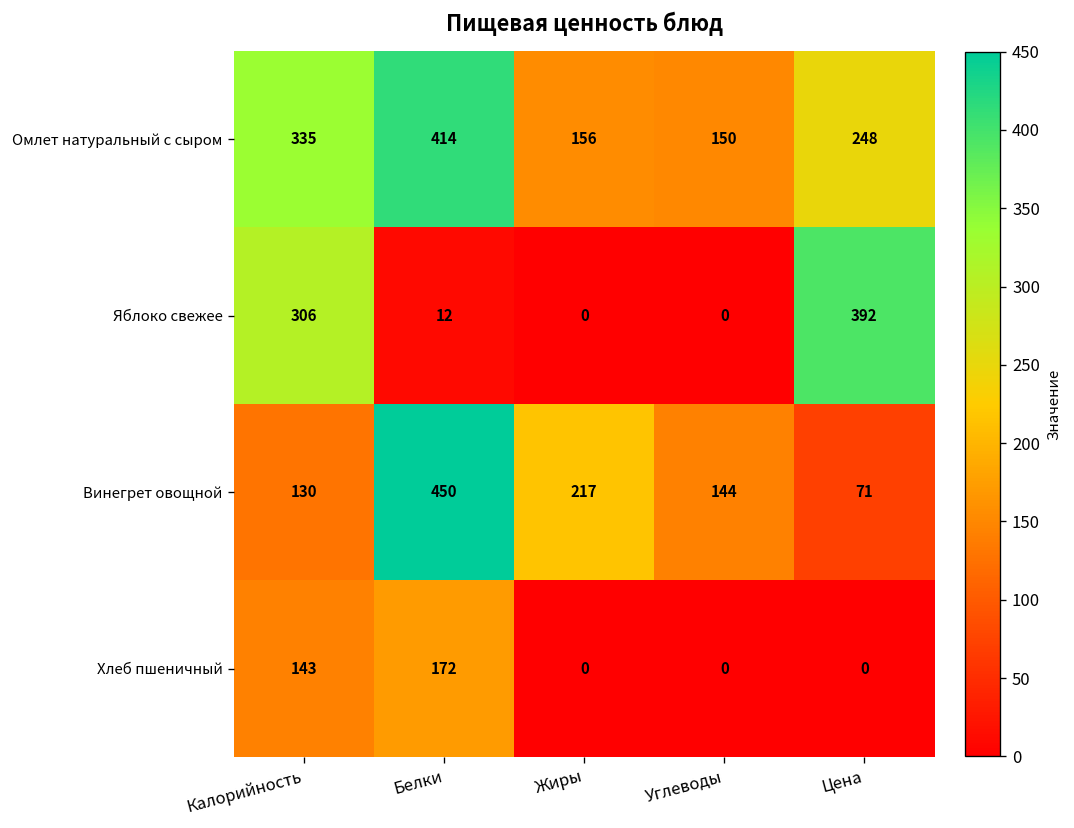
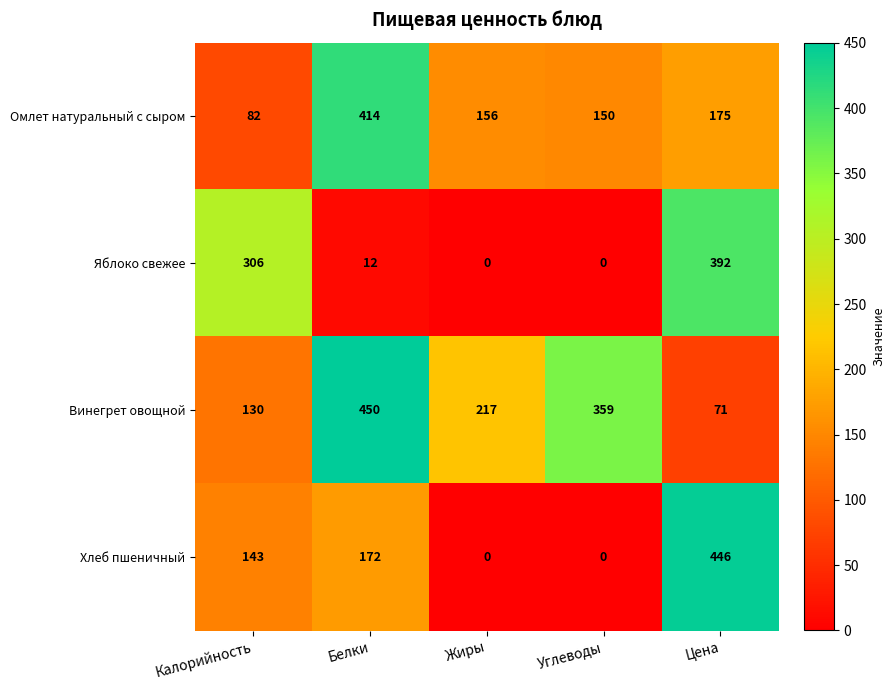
  {
    "Омлет натуральный с сыром": {
-     "Калорийность": 335,
+     "Калорийность": 82,
      "Белки": 414,
      "Жиры": 156,
      "Углеводы": 150,
-     "Цена": 248
+     "Цена": 175
    },
    "Яблоко свежее": {
      "Калорийность": 306,
      "Белки": 12,
      "Жиры": 0,
      "Углеводы": 0,
      "Цена": 392
    },
    "Винегрет овощной": {
      "Калорийность": 130,
      "Белки": 450,
      "Жиры": 217,
-     "Углеводы": 144,
+     "Углеводы": 359,
      "Цена": 71
    },
    "Хлеб пшеничный": {
      "Калорийность": 143,
      "Белки": 172,
      "Жиры": 0,
      "Углеводы": 0,
-     "Цена": 0
+     "Цена": 446
    }
  }
